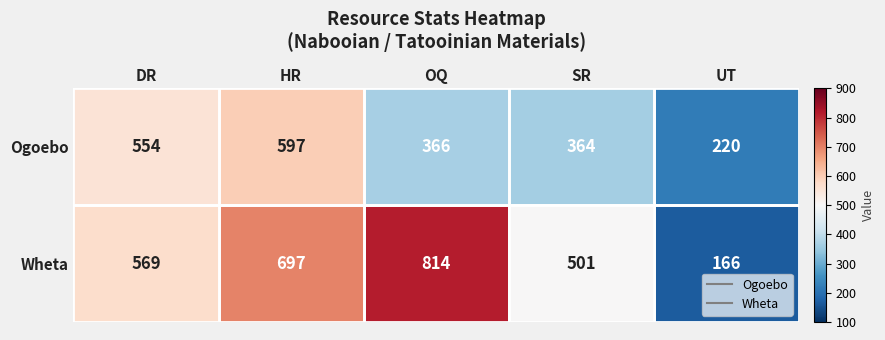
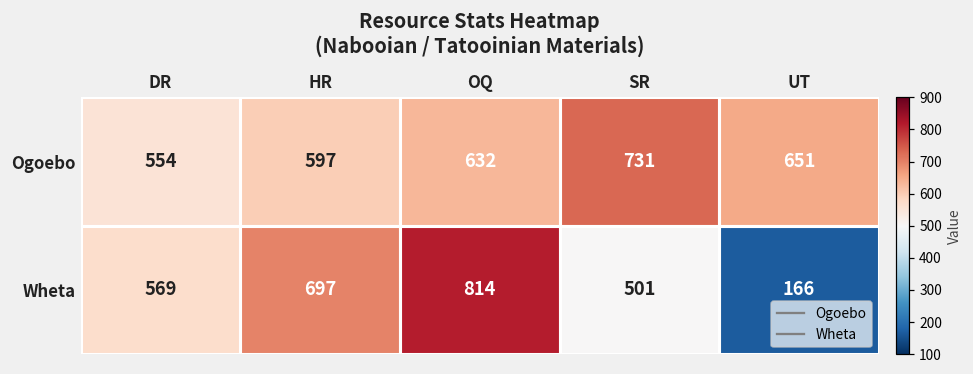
  {
    "Ogoebo": {
      "DR": 554,
      "HR": 597,
-     "OQ": 366,
-     "SR": 364,
-     "UT": 220
+     "OQ": 632,
+     "SR": 731,
+     "UT": 651
    },
    "Wheta": {
      "DR": 569,
      "HR": 697,
      "OQ": 814,
      "SR": 501,
      "UT": 166
    }
  }
